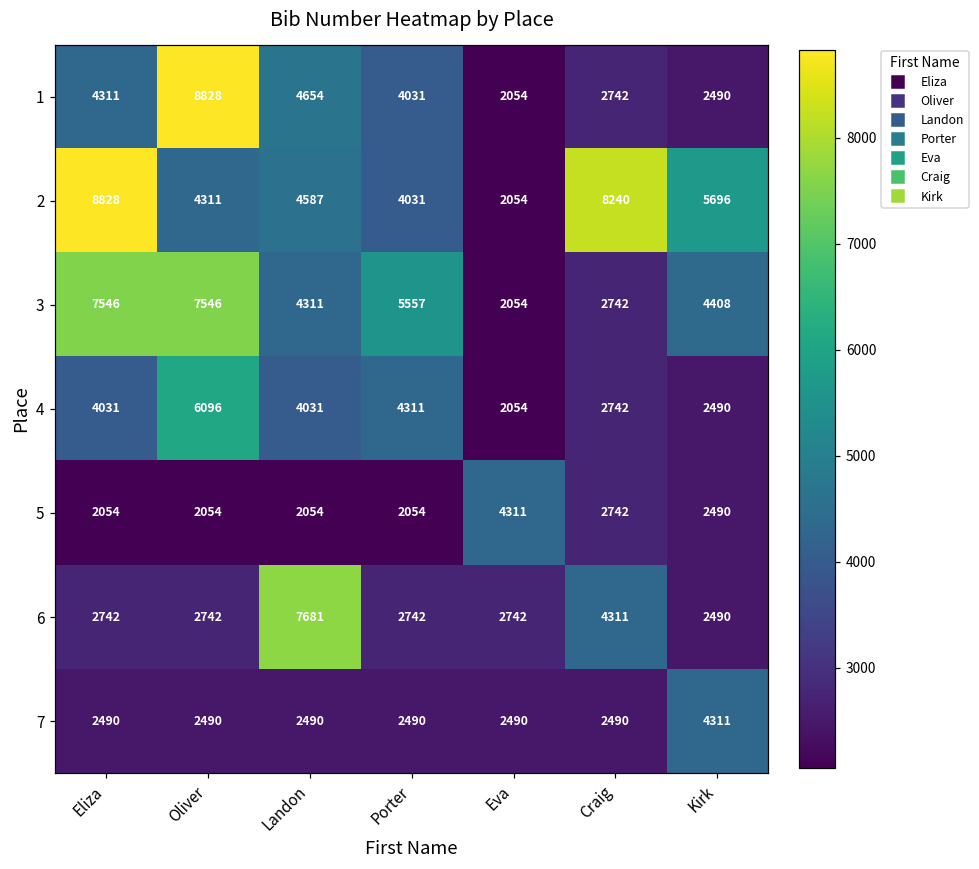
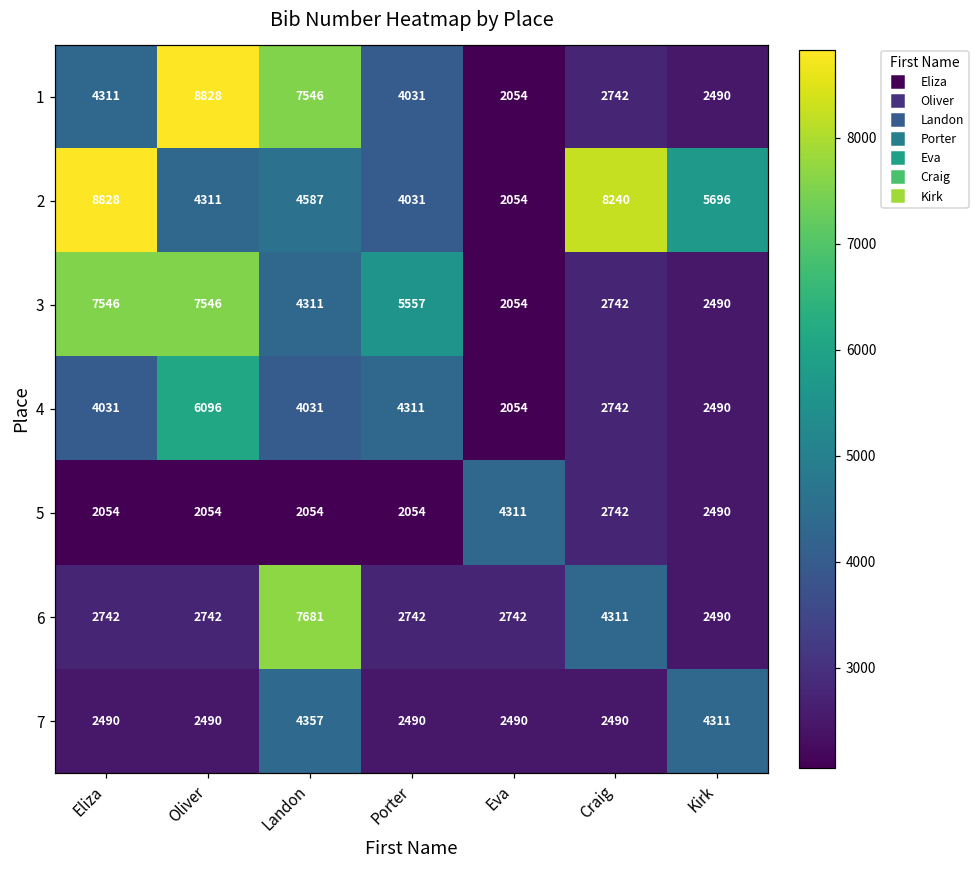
  {
    "1": {
      "Eliza": 4311,
      "Oliver": 8828,
-     "Landon": 4654,
+     "Landon": 7546,
      "Porter": 4031,
      "Eva": 2054,
      "Craig": 2742,
      "Kirk": 2490
    },
    "2": {
      "Eliza": 8828,
      "Oliver": 4311,
      "Landon": 4587,
      "Porter": 4031,
      "Eva": 2054,
      "Craig": 8240,
      "Kirk": 5696
    },
    "3": {
      "Eliza": 7546,
      "Oliver": 7546,
      "Landon": 4311,
      "Porter": 5557,
      "Eva": 2054,
      "Craig": 2742,
-     "Kirk": 4408
+     "Kirk": 2490
    },
    "4": {
      "Eliza": 4031,
      "Oliver": 6096,
      "Landon": 4031,
      "Porter": 4311,
      "Eva": 2054,
      "Craig": 2742,
      "Kirk": 2490
    },
    "5": {
      "Eliza": 2054,
      "Oliver": 2054,
      "Landon": 2054,
      "Porter": 2054,
      "Eva": 4311,
      "Craig": 2742,
      "Kirk": 2490
    },
    "6": {
      "Eliza": 2742,
      "Oliver": 2742,
      "Landon": 7681,
      "Porter": 2742,
      "Eva": 2742,
      "Craig": 4311,
      "Kirk": 2490
    },
    "7": {
      "Eliza": 2490,
      "Oliver": 2490,
-     "Landon": 2490,
+     "Landon": 4357,
      "Porter": 2490,
      "Eva": 2490,
      "Craig": 2490,
      "Kirk": 4311
    }
  }
